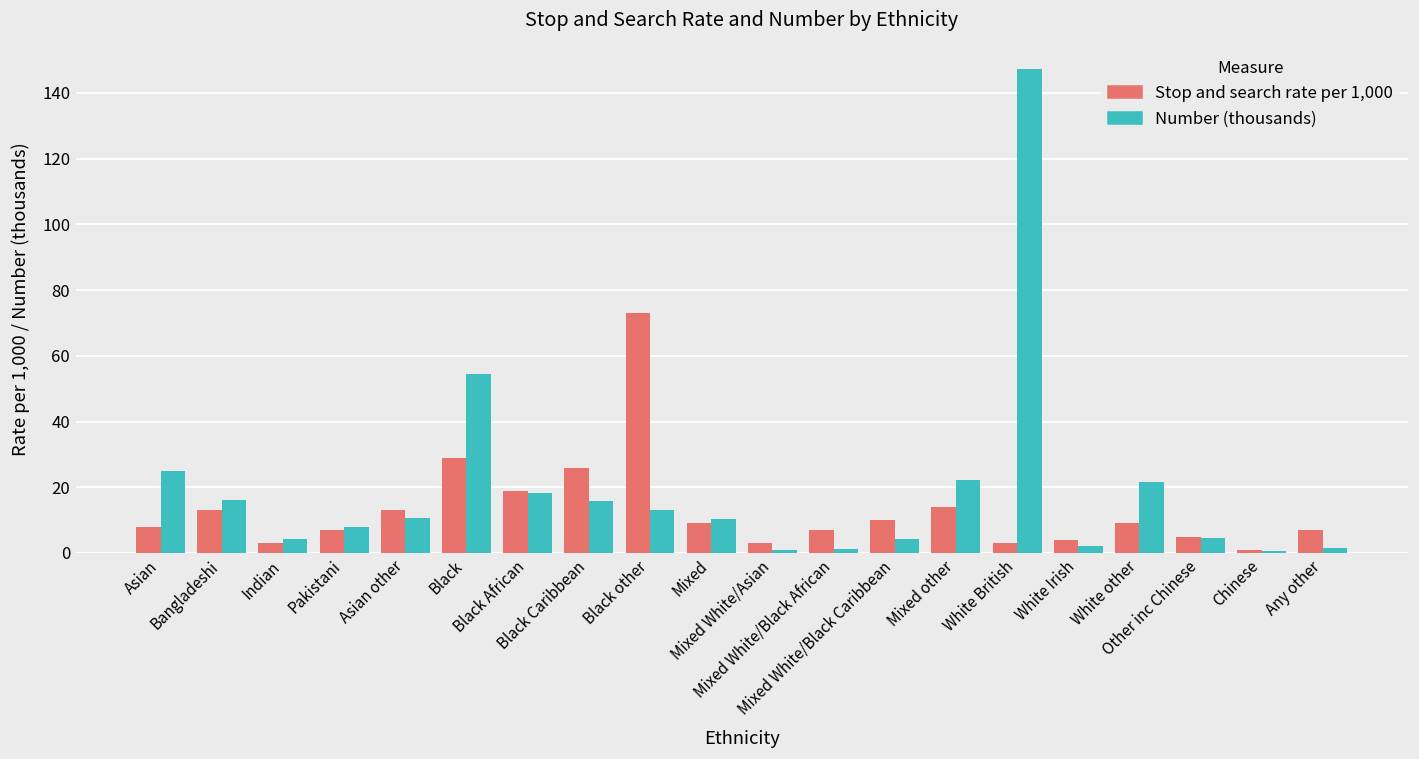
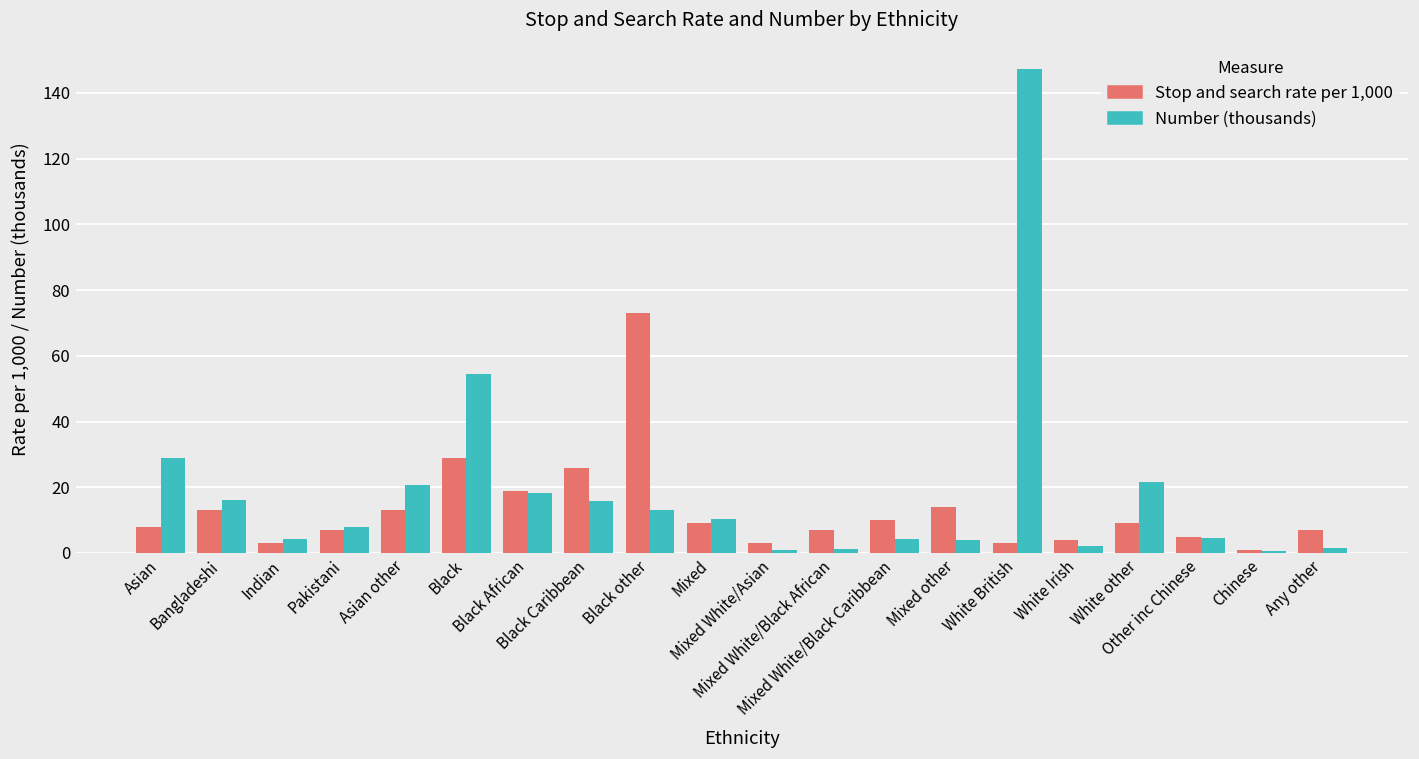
  {
    "Number (thousands)": {
-     "Asian": 25,
+     "Asian": 29,
      "Bangladeshi": 16,
      "Indian": 4,
      "Pakistani": 8,
-     "Asian other": 11,
+     "Asian other": 21,
      "Black": 54,
      "Black African": 18,
      "Black Caribbean": 16,
      "Black other": 13,
      "Mixed": 10,
      "Mixed White/Asian": 1,
      "Mixed White/Black African": 1,
      "Mixed White/Black Caribbean": 4,
-     "Mixed other": 22,
+     "Mixed other": 4,
      "White British": 147,
      "White Irish": 2,
      "White other": 22,
      "Other inc Chinese": 5,
      "Any other": 1
    }
  }
